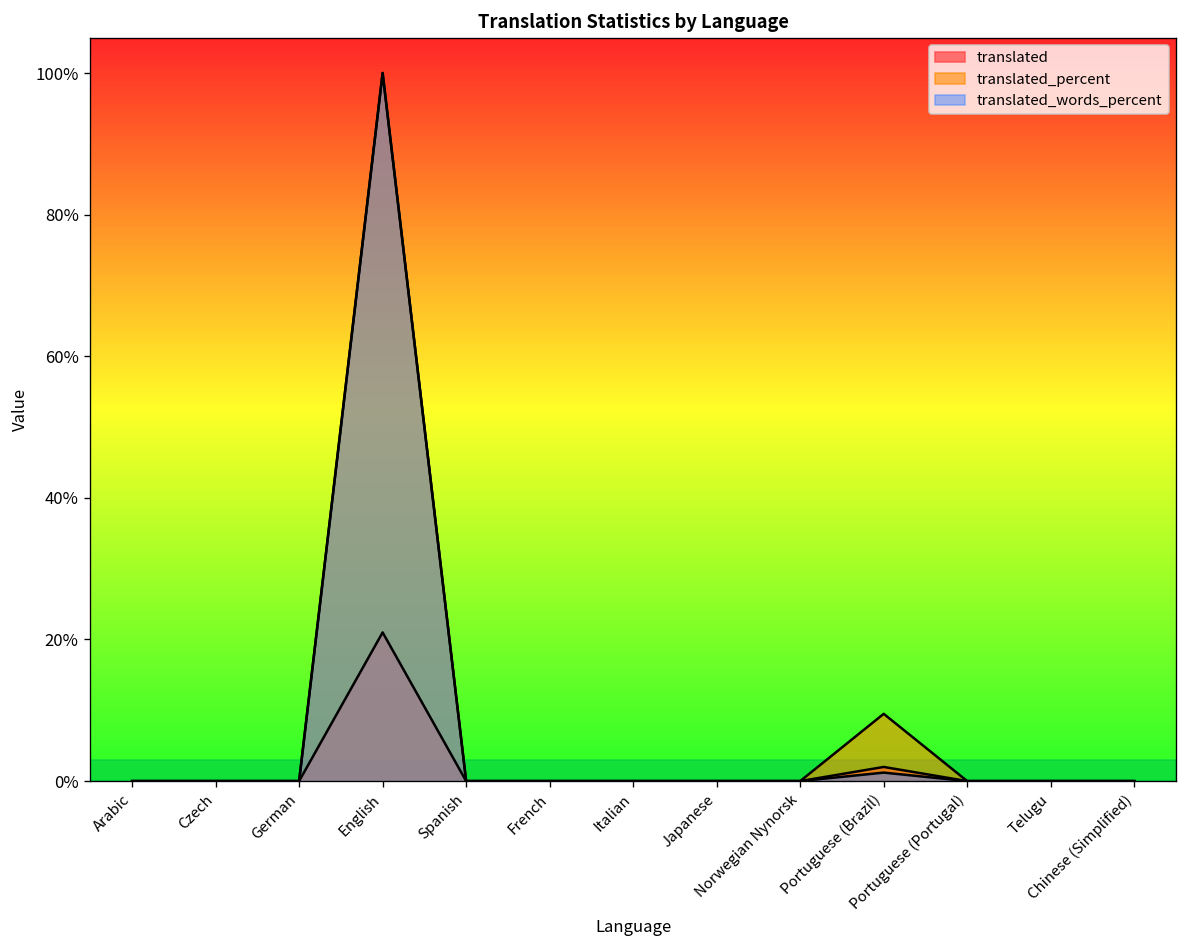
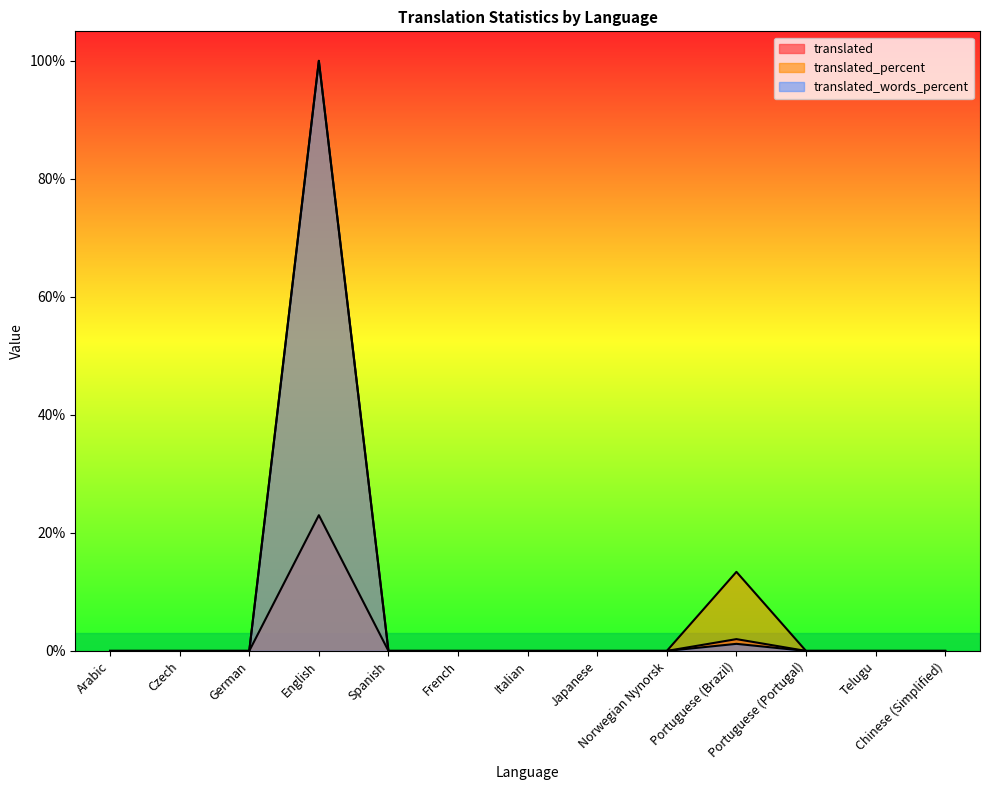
  {
    "translated": {
-     "English": "21%"
+     "English": "23%"
    },
    "translated_percent": {
-     "Portuguese (Brazil)": "10%"
+     "Portuguese (Brazil)": "13%"
    }
  }
